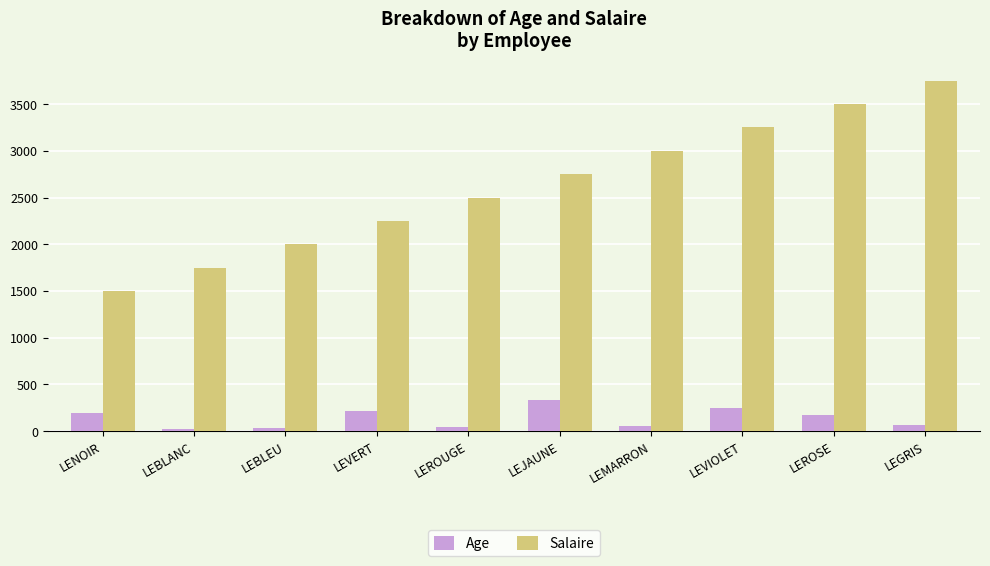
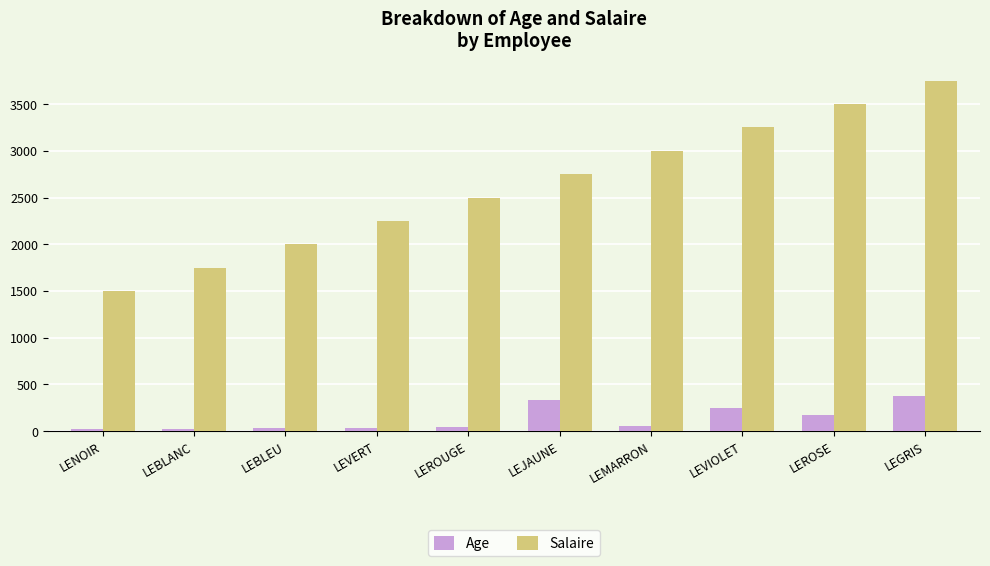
  {
    "Age": {
-     "LENOIR": 200,
+     "LENOIR": 0,
      "LEBLEU": 0,
-     "LEVERT": 200,
+     "LEVERT": 0,
      "LEROUGE": 0,
      "LEJAUNE": 300,
      "LEMARRON": 100,
      "LEVIOLET": 300,
      "LEROSE": 200,
-     "LEGRIS": 100
+     "LEGRIS": 400
    },
    "Salaire": {
      "LENOIR": 1500,
      "LEBLANC": 1800,
      "LEBLEU": 2000,
      "LEVERT": 2300,
      "LEROUGE": 2500,
      "LEJAUNE": 2800,
      "LEMARRON": 3000,
      "LEVIOLET": 3300,
      "LEROSE": 3500,
      "LEGRIS": 3800
    }
  }
